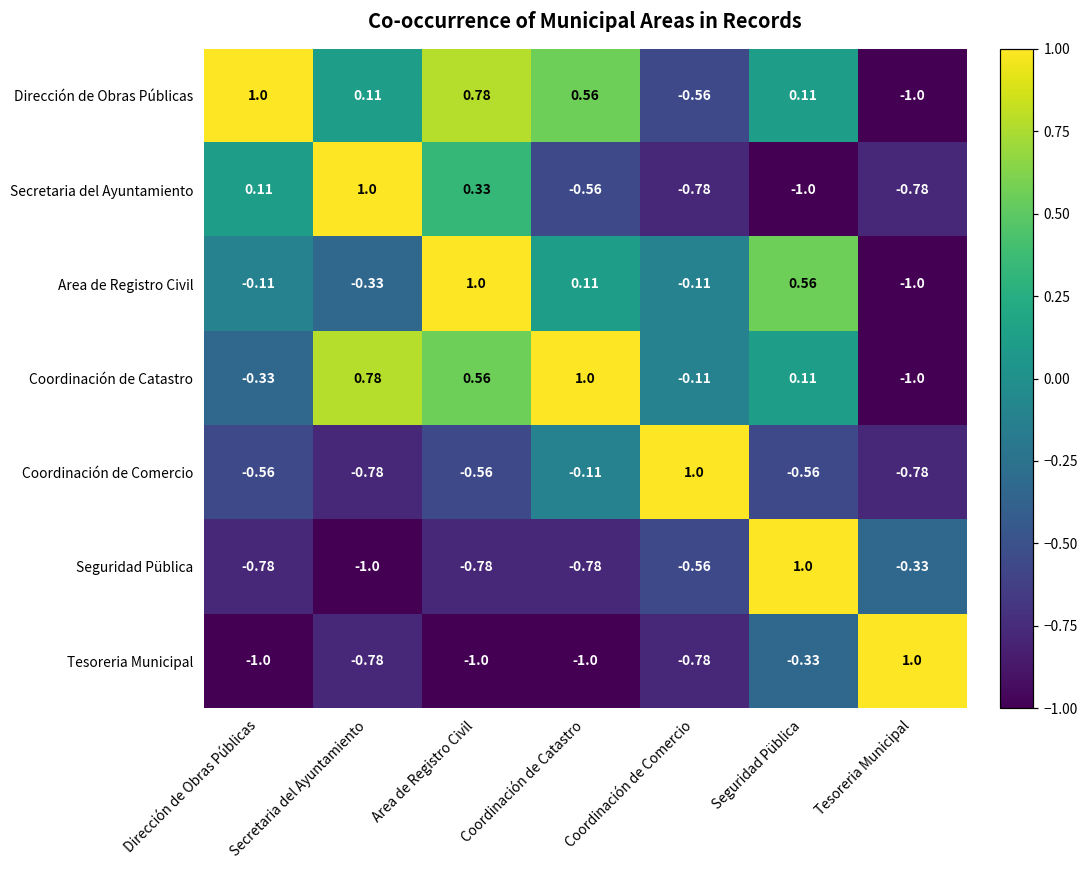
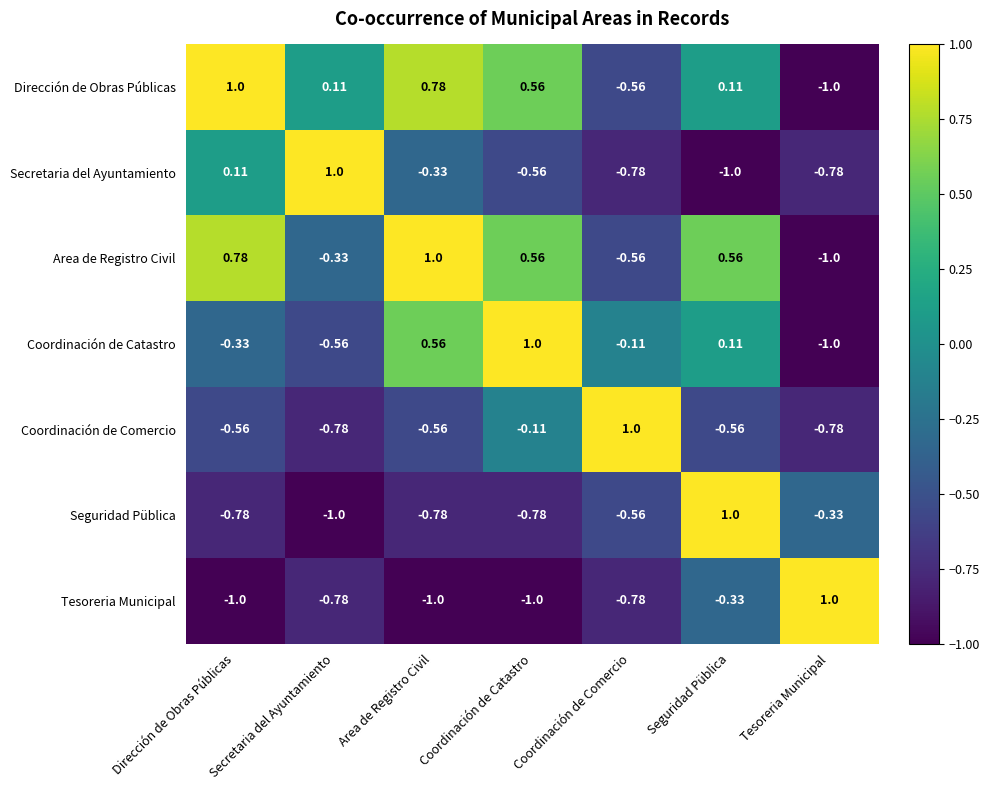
  {
    "Dirección de Obras Públicas": {
      "Dirección de Obras Públicas": 1.0,
      "Secretaria del Ayuntamiento": 0.11,
      "Area de Registro Civil": 0.78,
      "Coordinación de Catastro": 0.56,
      "Coordinación de Comercio": -0.56,
      "Seguridad Püblica": 0.11,
      "Tesoreria Municipal": -1.0
    },
    "Secretaria del Ayuntamiento": {
      "Dirección de Obras Públicas": 0.11,
      "Secretaria del Ayuntamiento": 1.0,
-     "Area de Registro Civil": 0.33,
+     "Area de Registro Civil": -0.33,
      "Coordinación de Catastro": -0.56,
      "Coordinación de Comercio": -0.78,
      "Seguridad Püblica": -1.0,
      "Tesoreria Municipal": -0.78
    },
    "Area de Registro Civil": {
-     "Dirección de Obras Públicas": -0.11,
+     "Dirección de Obras Públicas": 0.78,
      "Secretaria del Ayuntamiento": -0.33,
      "Area de Registro Civil": 1.0,
-     "Coordinación de Catastro": 0.11,
-     "Coordinación de Comercio": -0.11,
+     "Coordinación de Catastro": 0.56,
+     "Coordinación de Comercio": -0.56,
      "Seguridad Püblica": 0.56,
      "Tesoreria Municipal": -1.0
    },
    "Coordinación de Catastro": {
      "Dirección de Obras Públicas": -0.33,
-     "Secretaria del Ayuntamiento": 0.78,
+     "Secretaria del Ayuntamiento": -0.56,
      "Area de Registro Civil": 0.56,
      "Coordinación de Catastro": 1.0,
      "Coordinación de Comercio": -0.11,
      "Seguridad Püblica": 0.11,
      "Tesoreria Municipal": -1.0
    },
    "Coordinación de Comercio": {
      "Dirección de Obras Públicas": -0.56,
      "Secretaria del Ayuntamiento": -0.78,
      "Area de Registro Civil": -0.56,
      "Coordinación de Catastro": -0.11,
      "Coordinación de Comercio": 1.0,
      "Seguridad Püblica": -0.56,
      "Tesoreria Municipal": -0.78
    },
    "Seguridad Püblica": {
      "Dirección de Obras Públicas": -0.78,
      "Secretaria del Ayuntamiento": -1.0,
      "Area de Registro Civil": -0.78,
      "Coordinación de Catastro": -0.78,
      "Coordinación de Comercio": -0.56,
      "Seguridad Püblica": 1.0,
      "Tesoreria Municipal": -0.33
    },
    "Tesoreria Municipal": {
      "Dirección de Obras Públicas": -1.0,
      "Secretaria del Ayuntamiento": -0.78,
      "Area de Registro Civil": -1.0,
      "Coordinación de Catastro": -1.0,
      "Coordinación de Comercio": -0.78,
      "Seguridad Püblica": -0.33,
      "Tesoreria Municipal": 1.0
    }
  }
